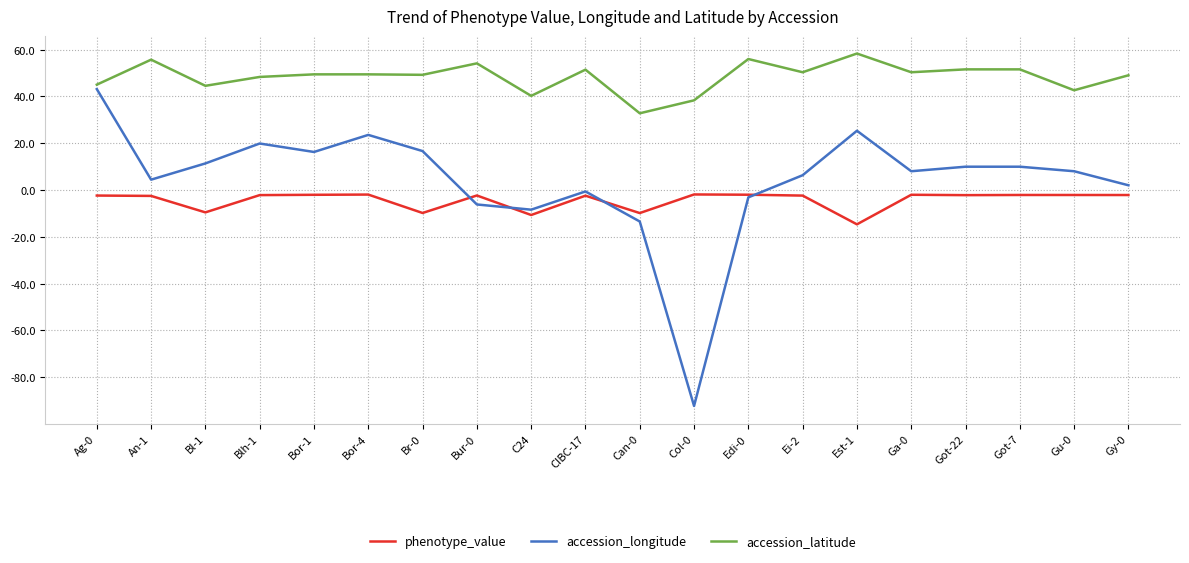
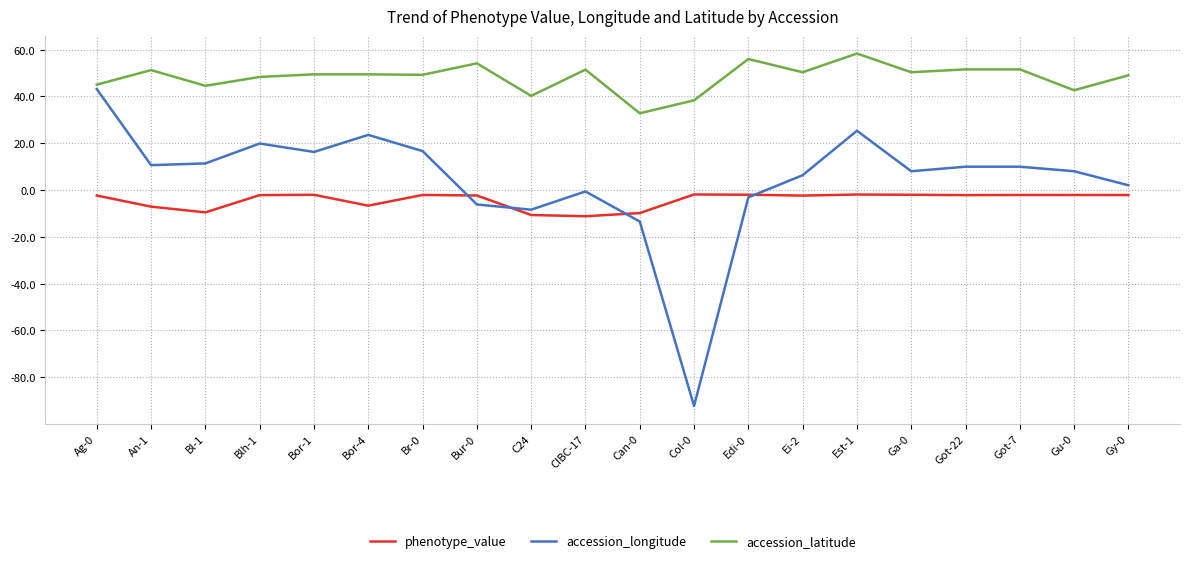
  {
    "phenotype_value": {
      "Ag-0": -2,
-     "An-1": -3,
+     "An-1": -7,
      "Bl-1": -10,
      "Blh-1": -2,
      "Bor-1": -2,
-     "Bor-4": -2,
-     "Br-0": -10,
+     "Bor-4": -7,
+     "Br-0": -2,
      "Bur-0": -2,
      "C24": -11,
-     "CIBC-17": -2,
+     "CIBC-17": -11,
      "Can-0": -10,
      "Col-0": -2,
      "Edi-0": -2,
      "Ei-2": -2,
-     "Est-1": -15,
+     "Est-1": -2,
      "Ga-0": -2,
      "Got-22": -2,
      "Got-7": -2,
      "Gu-0": -2,
      "Gy-0": -2
    },
    "accession_longitude": {
      "Ag-0": 43,
-     "An-1": 4,
+     "An-1": 11,
      "Bl-1": 11,
      "Blh-1": 20,
      "Bor-1": 16,
      "Bor-4": 24,
      "Br-0": 17,
      "Bur-0": -6,
      "C24": -8,
      "CIBC-17": -1,
      "Can-0": -13,
      "Col-0": -92,
      "Edi-0": -3,
      "Ei-2": 6,
      "Est-1": 25,
      "Ga-0": 8,
      "Got-22": 10,
      "Got-7": 10,
      "Gu-0": 8,
      "Gy-0": 2
    },
    "accession_latitude": {
      "Ag-0": 45,
-     "An-1": 56,
+     "An-1": 51,
      "Bl-1": 45,
      "Blh-1": 48,
      "Bor-1": 49,
      "Bor-4": 49,
      "Br-0": 49,
      "Bur-0": 54,
      "C24": 40,
      "CIBC-17": 51,
      "Can-0": 33,
      "Col-0": 38,
      "Edi-0": 56,
      "Ei-2": 50,
      "Est-1": 58,
      "Ga-0": 50,
      "Got-22": 52,
      "Got-7": 52,
      "Gu-0": 43,
      "Gy-0": 49
    }
  }
